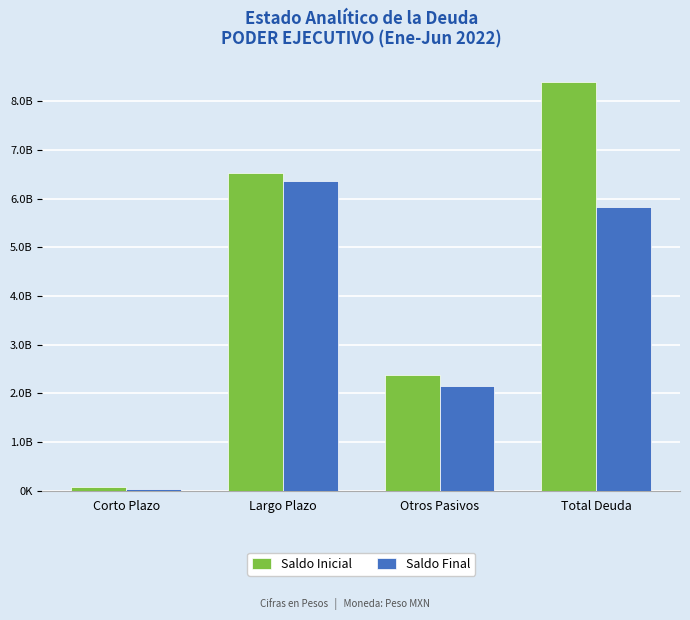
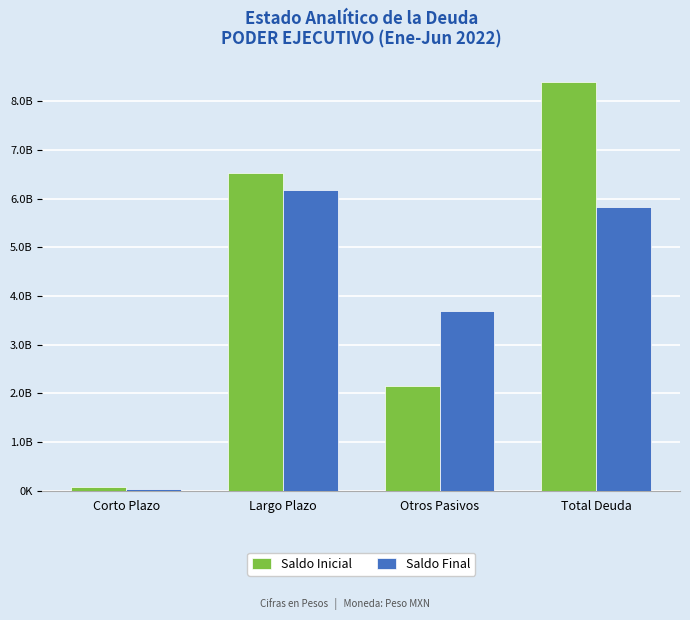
  {
    "Saldo Inicial": {
      "Corto Plazo": 100000000,
      "Largo Plazo": 6500000000,
-     "Otros Pasivos": 2400000000,
+     "Otros Pasivos": 2200000000,
      "Total Deuda": 8400000000
    },
    "Saldo Final": {
-     "Largo Plazo": 6400000000,
-     "Otros Pasivos": 2100000000,
+     "Largo Plazo": 6200000000,
+     "Otros Pasivos": 3700000000,
      "Total Deuda": 5800000000
    }
  }
